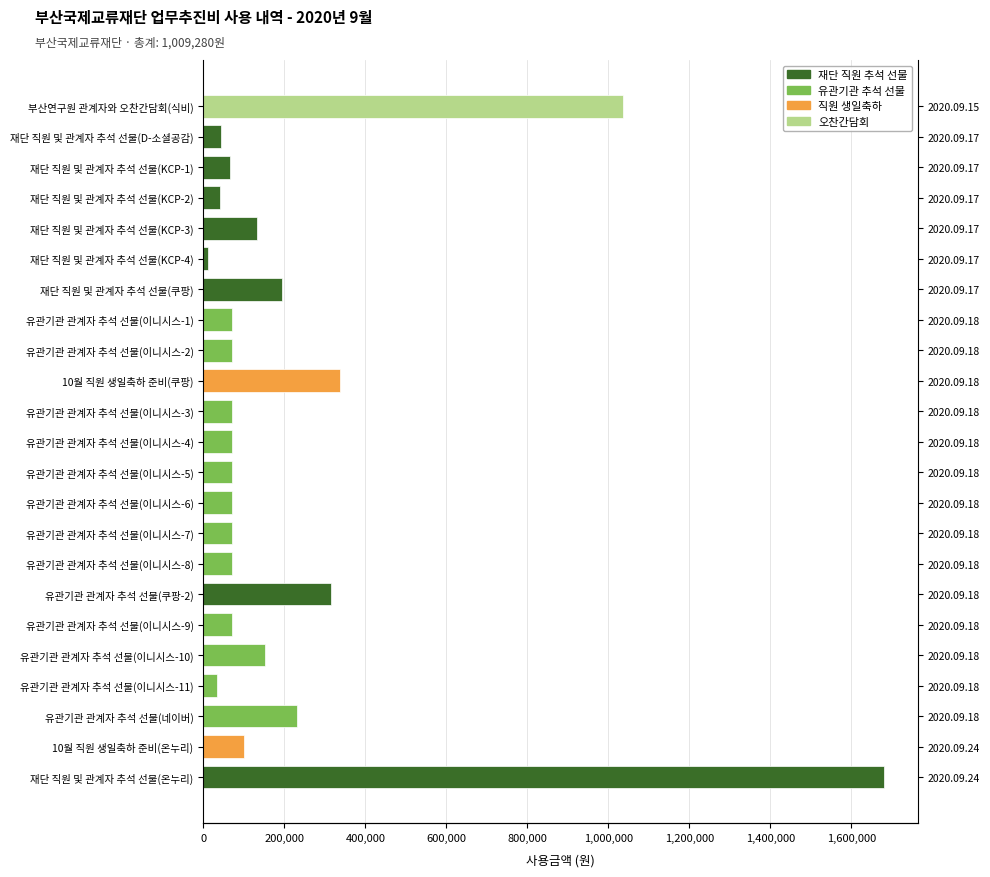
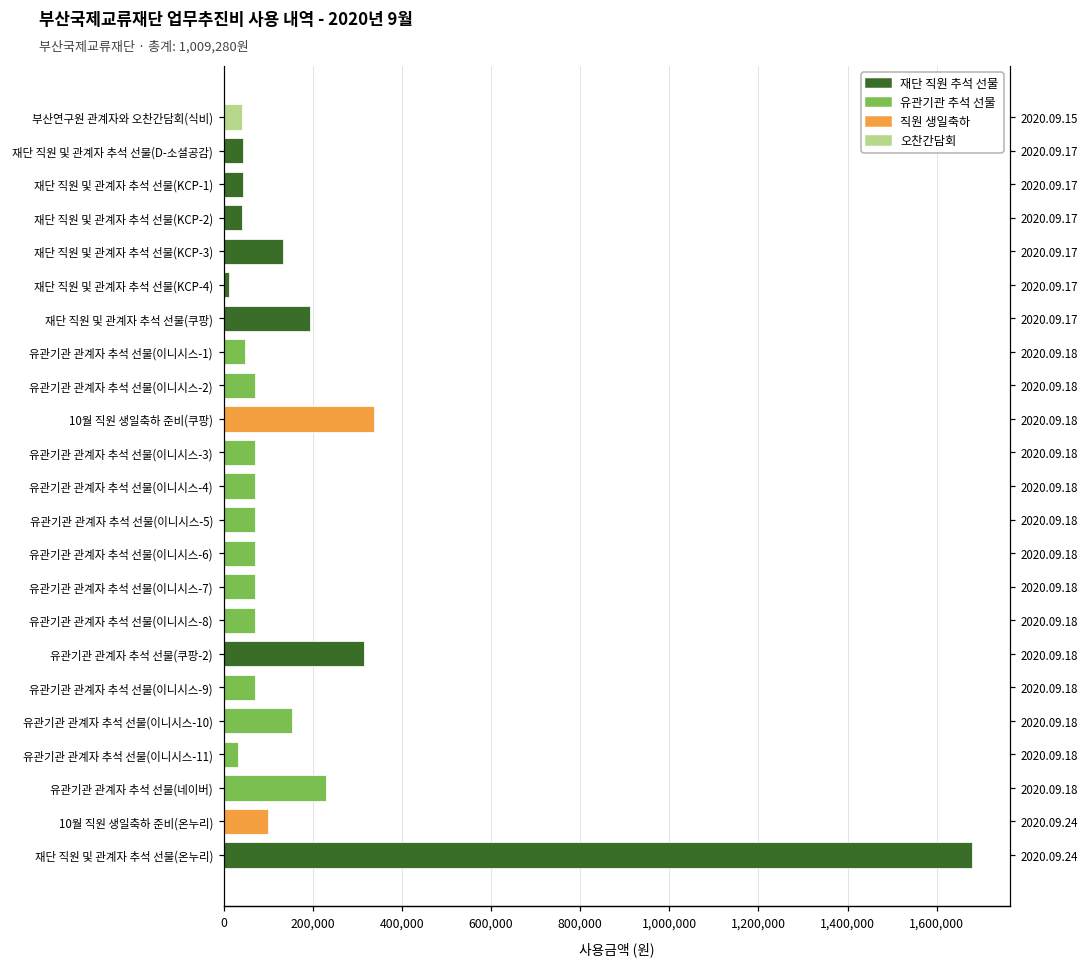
  {
-   "부산연구원 관계자와 오찬간담회(식비)": "1,040,000",
+   "부산연구원 관계자와 오찬간담회(식비)": "40,000",
    "재단 직원 및 관계자 추석 선물(D-소셜공감)": "40,000",
-   "재단 직원 및 관계자 추석 선물(KCP-1)": "70,000",
+   "재단 직원 및 관계자 추석 선물(KCP-1)": "40,000",
    "재단 직원 및 관계자 추석 선물(KCP-2)": "40,000",
    "재단 직원 및 관계자 추석 선물(KCP-3)": "130,000",
    "재단 직원 및 관계자 추석 선물(KCP-4)": "10,000",
    "재단 직원 및 관계자 추석 선물(쿠팡)": "190,000",
-   "유관기관 관계자 추석 선물(이니시스-1)": "70,000",
+   "유관기관 관계자 추석 선물(이니시스-1)": "50,000",
    "유관기관 관계자 추석 선물(이니시스-2)": "70,000",
    "10월 직원 생일축하 준비(쿠팡)": "340,000",
    "유관기관 관계자 추석 선물(이니시스-3)": "70,000",
    "유관기관 관계자 추석 선물(이니시스-4)": "70,000",
    "유관기관 관계자 추석 선물(이니시스-5)": "70,000",
    "유관기관 관계자 추석 선물(이니시스-6)": "70,000",
    "유관기관 관계자 추석 선물(이니시스-7)": "70,000",
    "유관기관 관계자 추석 선물(이니시스-8)": "70,000",
    "유관기관 관계자 추석 선물(쿠팡-2)": "310,000",
    "유관기관 관계자 추석 선물(이니시스-9)": "70,000",
    "유관기관 관계자 추석 선물(이니시스-10)": "150,000",
    "유관기관 관계자 추석 선물(이니시스-11)": "30,000",
    "유관기관 관계자 추석 선물(네이버)": "230,000",
    "10월 직원 생일축하 준비(온누리)": "100,000",
    "재단 직원 및 관계자 추석 선물(온누리)": "1,680,000"
  }
